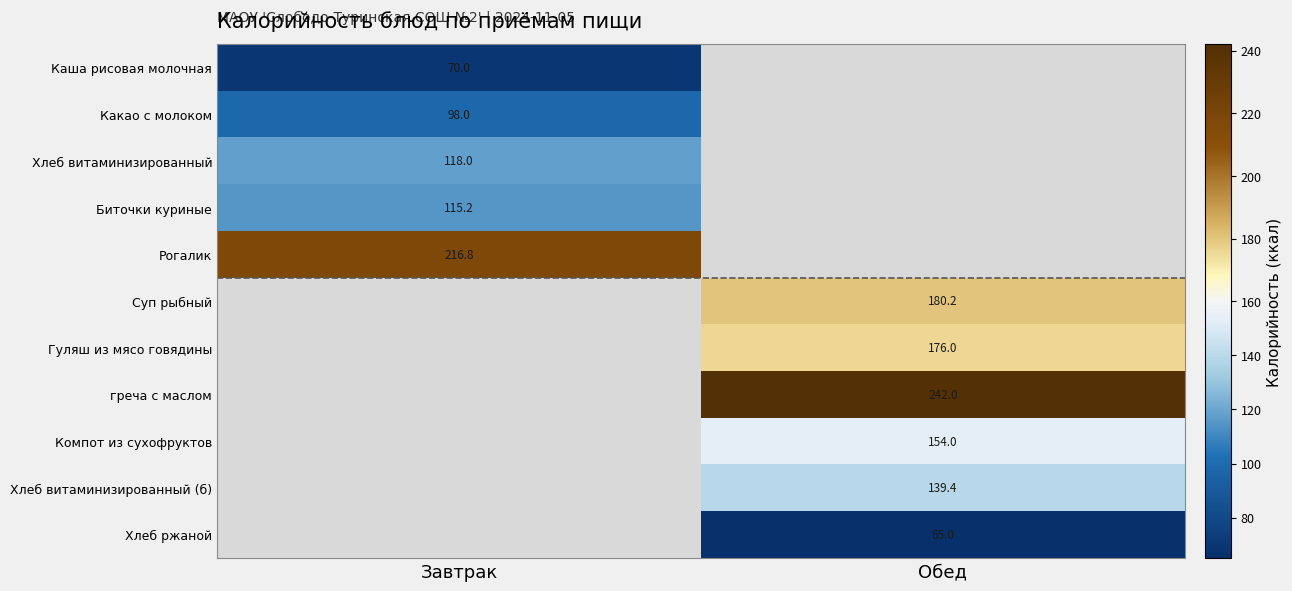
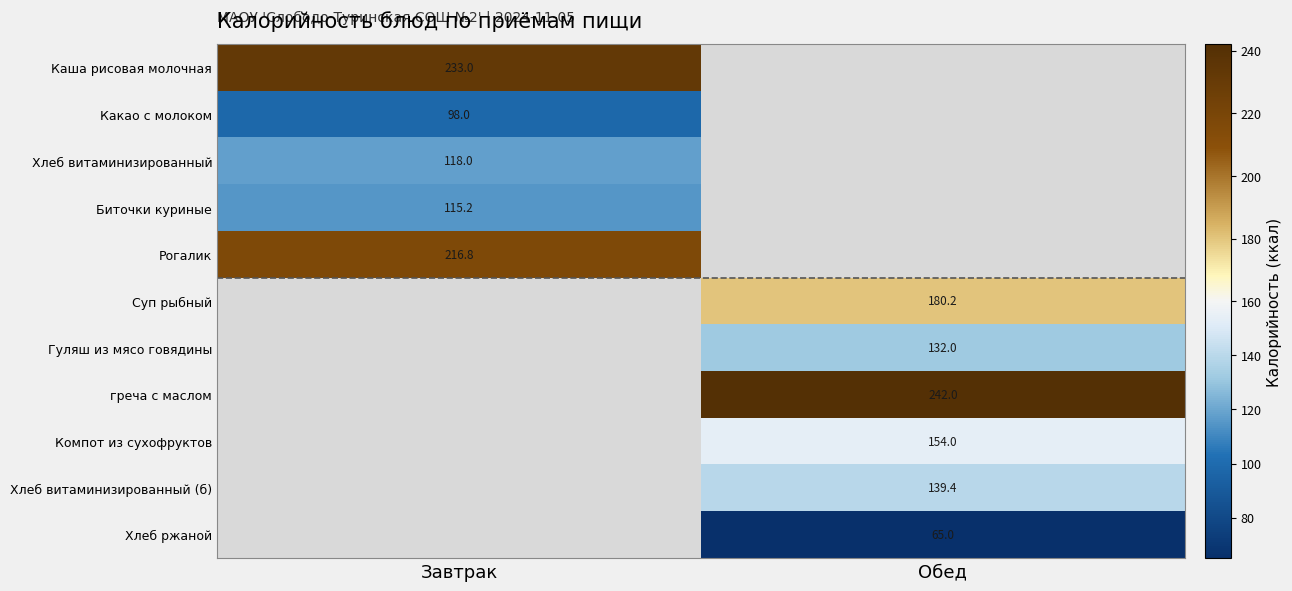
  {
    "Каша рисовая молочная": {
-     "Завтрак": 70.0
+     "Завтрак": 233.0
    },
    "Какао с молоком": {
      "Завтрак": 98.0
    },
    "Хлеб витаминизированный": {
      "Завтрак": 118.0
    },
    "Биточки куриные": {
      "Завтрак": 115.2
    },
    "Рогалик": {
      "Завтрак": 216.8
    },
    "Суп рыбный": {
      "Обед": 180.2
    },
    "Гуляш из мясо говядины": {
-     "Обед": 176.0
+     "Обед": 132.0
    },
    "греча с маслом": {
      "Обед": 242.0
    },
    "Компот из сухофруктов": {
      "Обед": 154.0
    },
    "Хлеб витаминизированный (б)": {
      "Обед": 139.4
    },
    "Хлеб ржаной": {
      "Обед": 65.0
    }
  }
